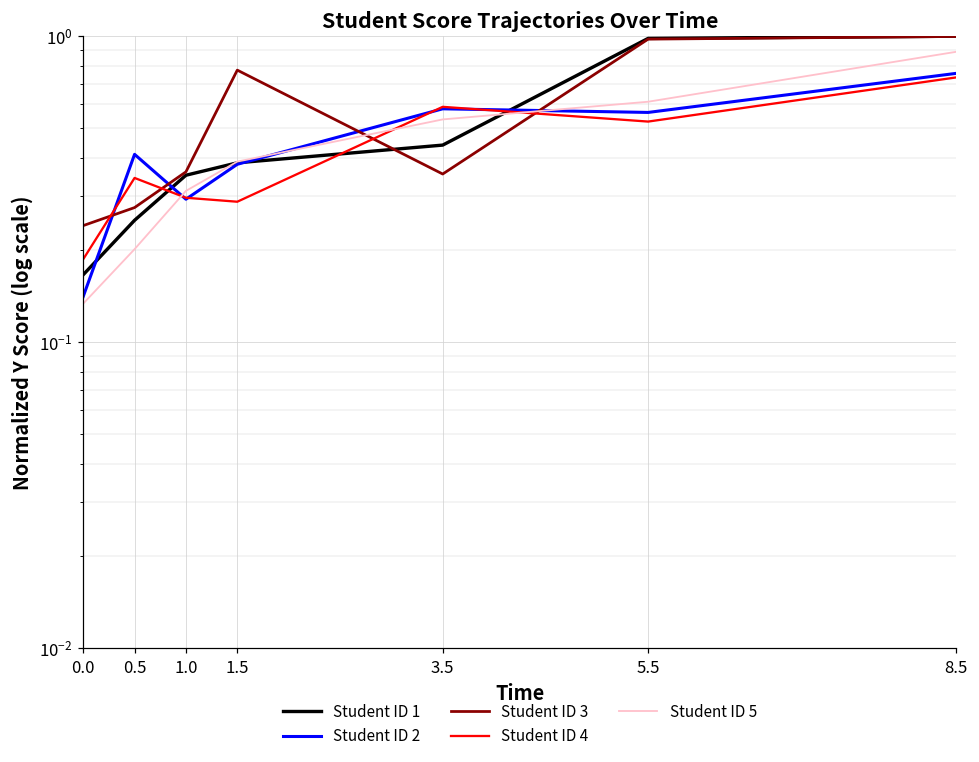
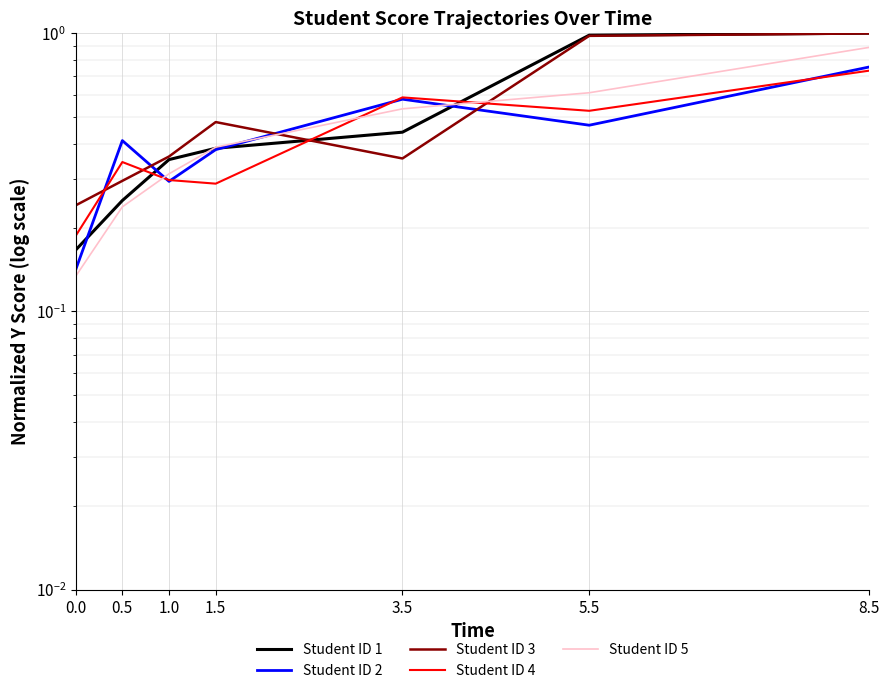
  {
    "Student ID 1": {
      "0.0": 0.17,
      "0.5": 0.25,
      "1.0": 0.35,
      "3.5": 0.44
    },
    "Student ID 2": {
      "0.0": 0.14,
      "0.5": 0.41,
-     "5.5": 0.56,
+     "5.5": 0.47,
      "8.5": 0.76
    },
    "Student ID 3": {
      "0.0": 0.24,
-     "0.5": 0.28,
+     "0.5": 0.29,
      "1.0": 0.36,
-     "1.5": 0.77,
+     "1.5": 0.48,
      "3.5": 0.35
    },
    "Student ID 4": {
      "0.0": 0.19,
      "0.5": 0.34,
      "1.5": 0.29,
      "5.5": 0.53,
      "8.5": 0.73
    },
    "Student ID 5": {
      "0.0": 0.13,
-     "0.5": 0.20,
+     "0.5": 0.24,
      "1.0": 0.31,
      "3.5": 0.53,
      "5.5": 0.61,
      "8.5": 0.89
    }
  }
